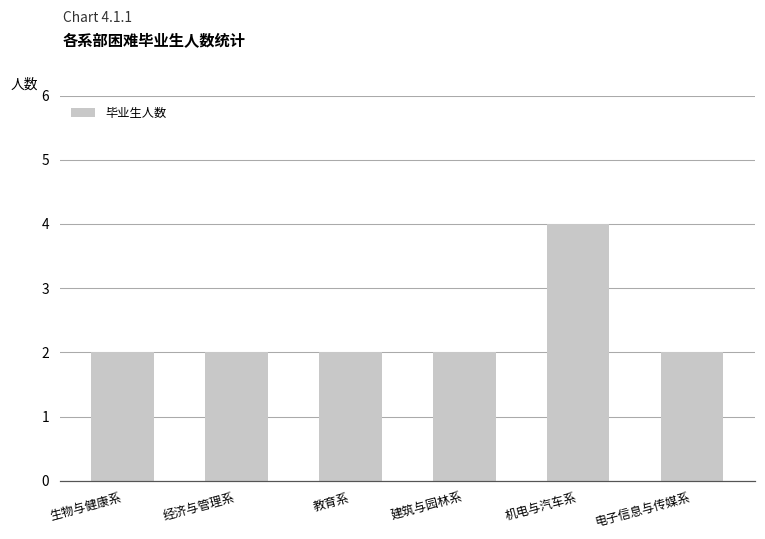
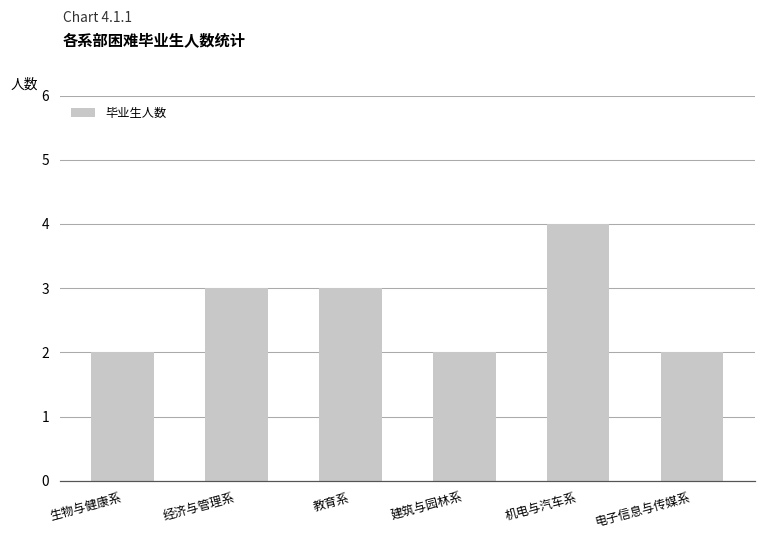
  {
    "生物与健康系": 2,
-   "经济与管理系": 2,
-   "教育系": 2,
+   "经济与管理系": 3,
+   "教育系": 3,
    "建筑与园林系": 2,
    "机电与汽车系": 4,
    "电子信息与传媒系": 2
  }
